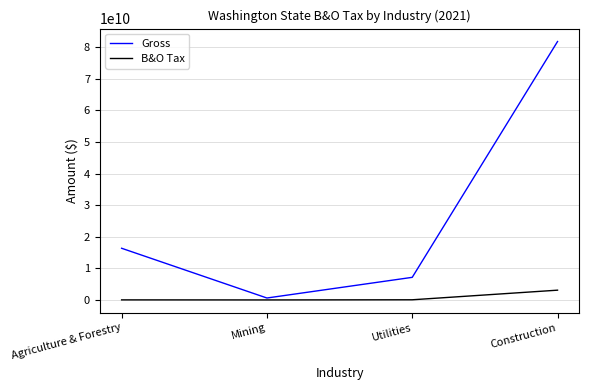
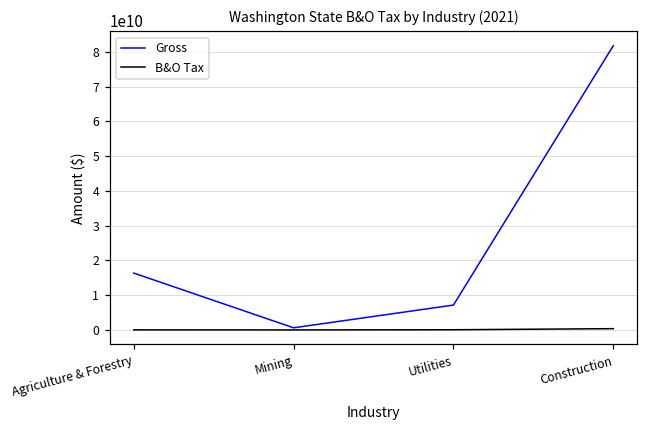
  {
    "Gross": {
      "Agriculture & Forestry": 16000000000,
      "Utilities": 7000000000,
      "Construction": 82000000000
    },
    "B&O Tax": {
      "Agriculture & Forestry": 0,
      "Utilities": 0,
-     "Construction": 3000000000
+     "Construction": 0
    }
  }
